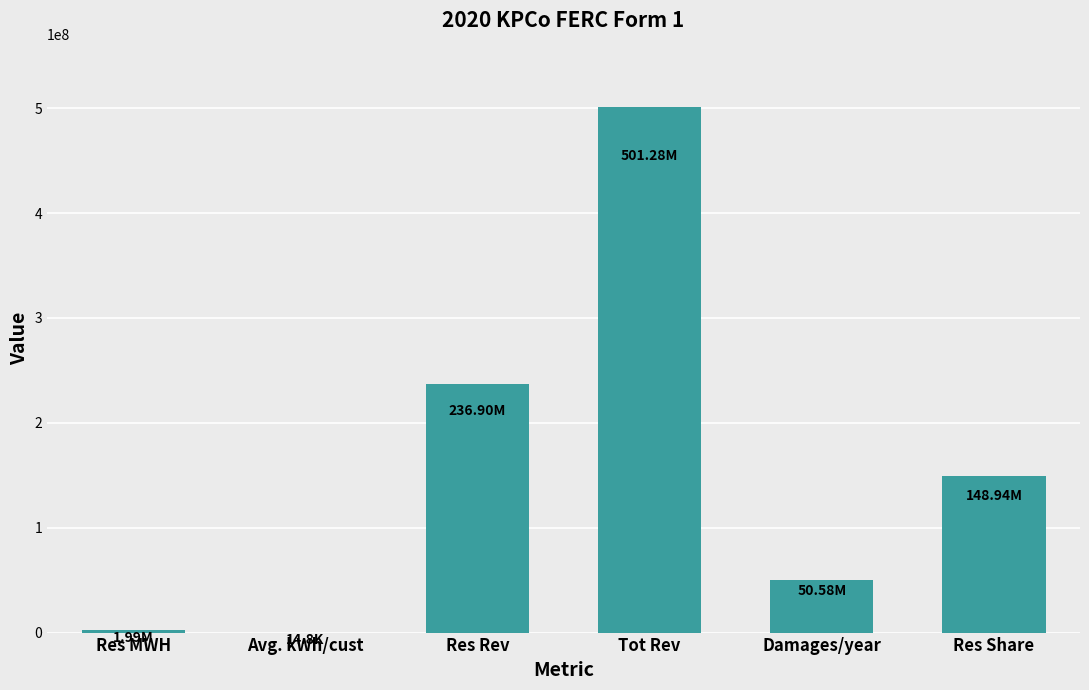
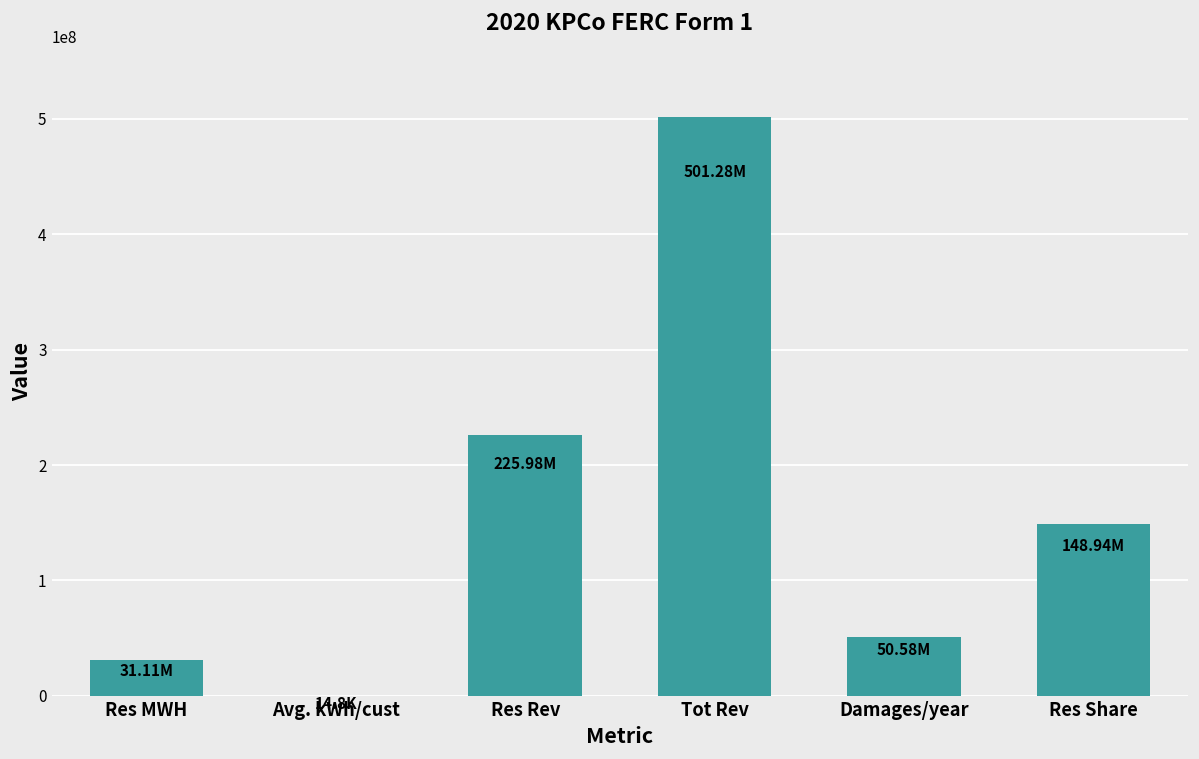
  {
-   "Res MWH": "1.99M",
+   "Res MWH": "31.11M",
    "Avg. kWh/cust": "14.8K",
-   "Res Rev": "236.90M",
+   "Res Rev": "225.98M",
    "Tot Rev": "501.28M",
    "Damages/year": "50.58M",
    "Res Share": "148.94M"
  }
